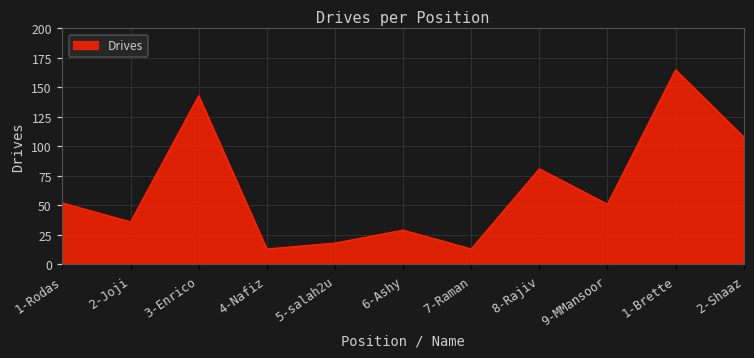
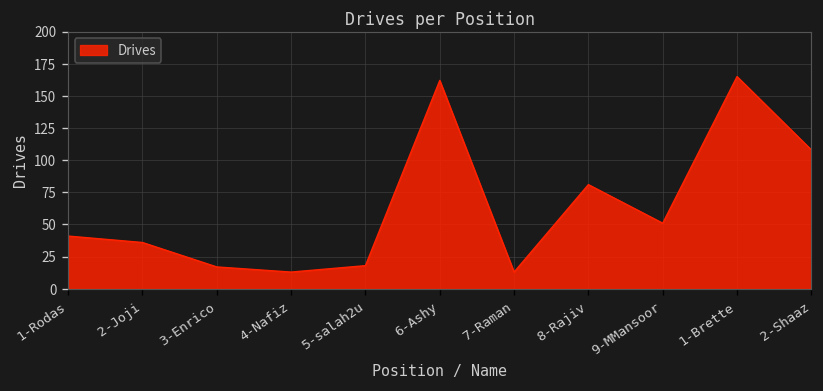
  {
-   "1-Rodas": 52,
+   "1-Rodas": 41,
    "2-Joji": 36,
-   "3-Enrico": 143,
+   "3-Enrico": 17,
    "4-Nafiz": 13,
    "5-salah2u": 18,
-   "6-Ashy": 29,
+   "6-Ashy": 162,
    "7-Raman": 13,
    "8-Rajiv": 81,
    "9-MMansoor": 51,
    "1-Brette": 165,
    "2-Shaaz": 108
  }
